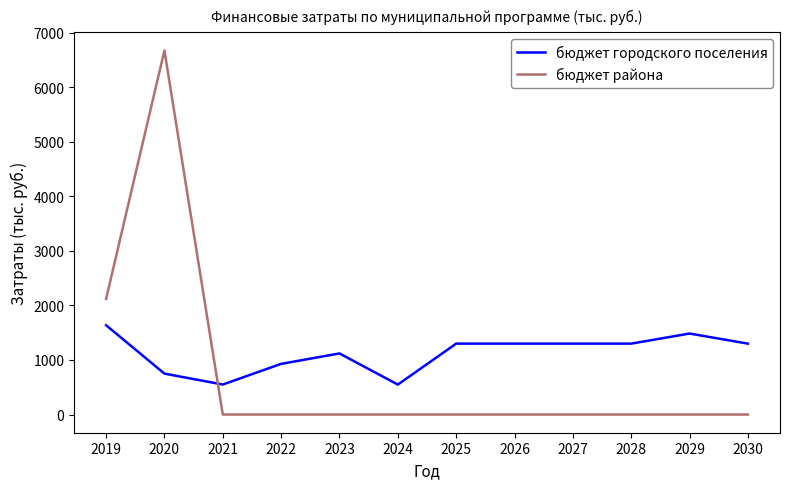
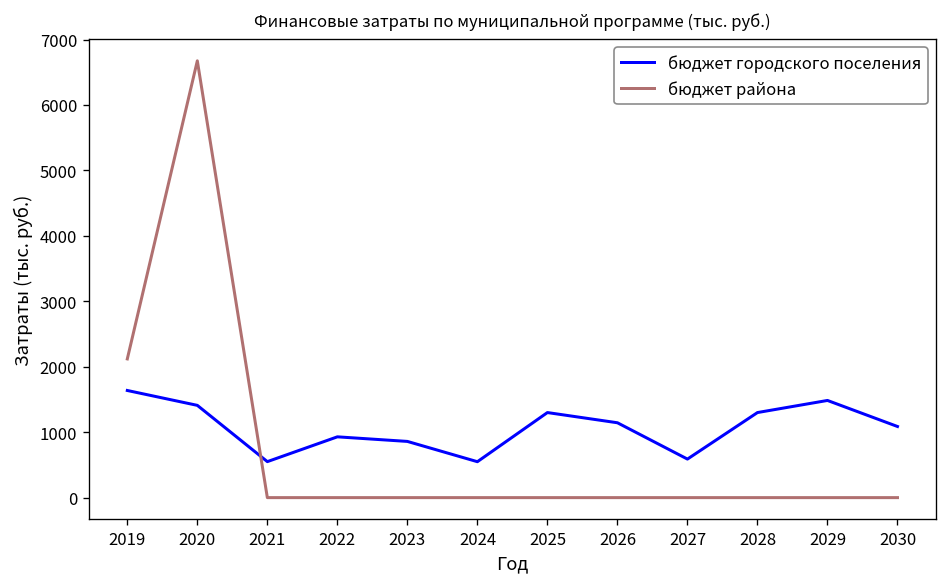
  {
    "бюджет городского поселения": {
      "2019": 1600,
-     "2020": 800,
+     "2020": 1400,
      "2021": 600,
      "2022": 900,
-     "2023": 1100,
+     "2023": 900,
      "2024": 500,
      "2025": 1300,
-     "2026": 1300,
-     "2027": 1300,
+     "2026": 1100,
+     "2027": 600,
      "2028": 1300,
      "2029": 1500,
-     "2030": 1300
+     "2030": 1100
    },
    "бюджет района": {
      "2019": 2100,
      "2020": 6700,
      "2021": 0,
      "2022": 0,
      "2023": 0,
      "2024": 0,
      "2025": 0,
      "2026": 0,
      "2027": 0,
      "2028": 0,
      "2029": 0,
      "2030": 0
    }
  }
